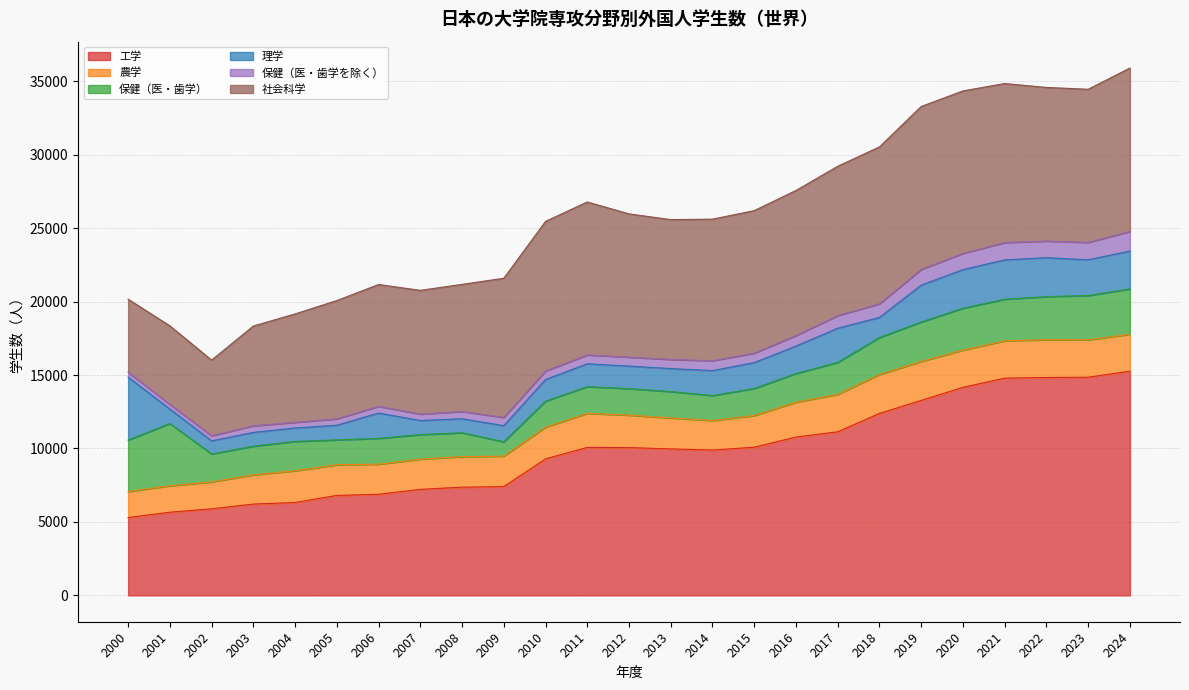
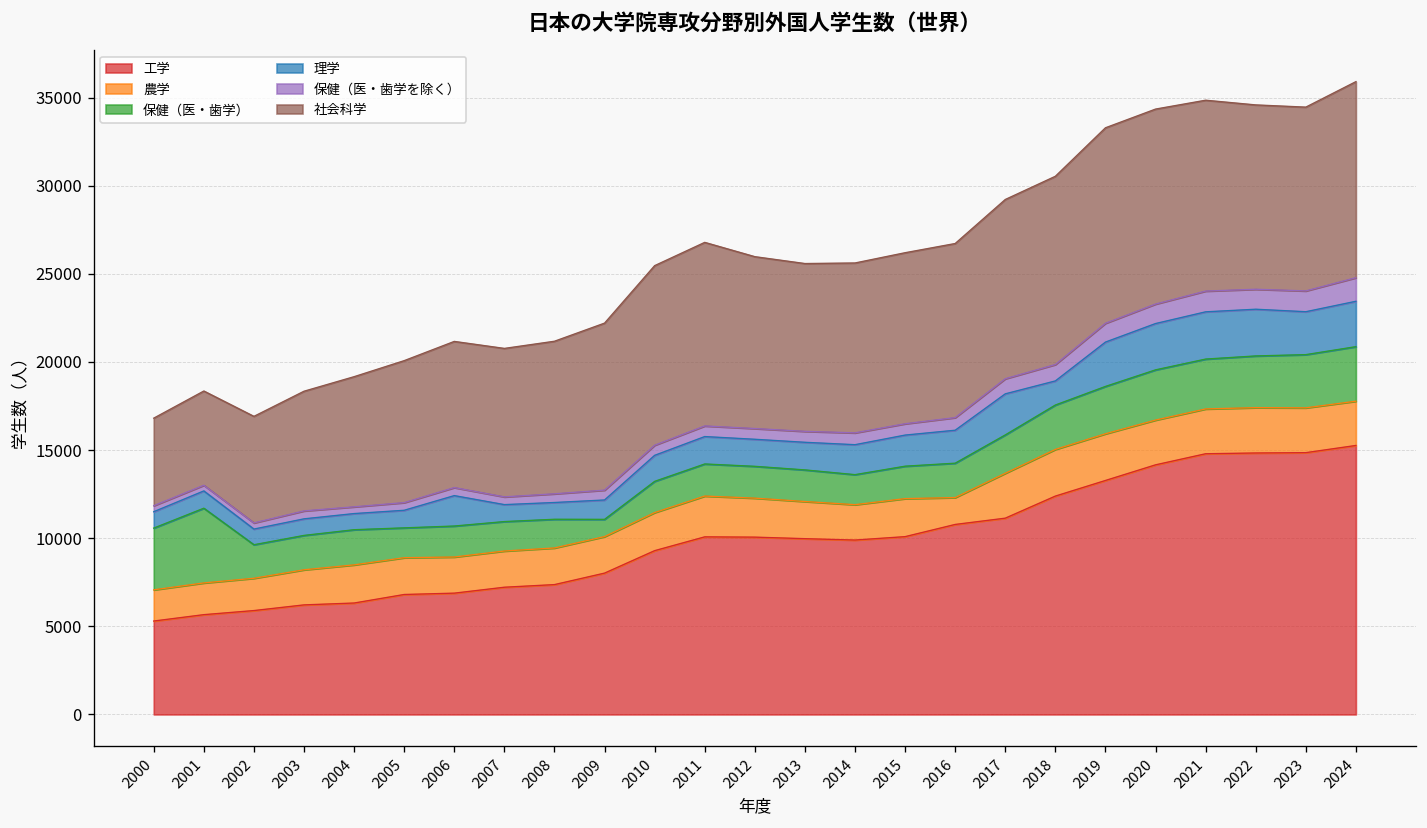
  {
    "工学": {
      "2000": 5300,
      "2001": 5700,
      "2002": 5900,
      "2003": 6200,
      "2004": 6300,
      "2005": 6800,
      "2006": 6900,
      "2007": 7200,
      "2008": 7400,
-     "2009": 7400,
+     "2009": 8000,
      "2010": 9300,
      "2011": 10100,
      "2012": 10100,
      "2013": 10000,
      "2014": 9900,
      "2015": 10100,
      "2016": 10800,
      "2017": 11100,
      "2018": 12400,
      "2019": 13300,
      "2020": 14200,
      "2021": 14800,
      "2022": 14800,
      "2023": 14900,
      "2024": 15300
    },
    "農学": {
      "2000": 1800,
      "2001": 1800,
      "2002": 1800,
      "2003": 2000,
      "2004": 2200,
      "2005": 2100,
      "2006": 2100,
      "2007": 2100,
      "2008": 2100,
      "2009": 2100,
      "2010": 2200,
      "2011": 2300,
      "2012": 2200,
      "2013": 2100,
      "2014": 2000,
      "2015": 2200,
-     "2016": 2400,
+     "2016": 1500,
      "2017": 2500,
      "2018": 2600,
      "2019": 2600,
      "2020": 2500,
      "2021": 2500,
      "2022": 2600,
      "2023": 2500,
      "2024": 2500
    },
    "保健（医・歯学）": {
      "2000": 3500,
      "2001": 4200,
      "2002": 1900,
      "2003": 2000,
      "2004": 2000,
      "2005": 1700,
      "2006": 1800,
      "2007": 1700,
      "2008": 1600,
      "2009": 1000,
      "2010": 1800,
      "2011": 1800,
      "2012": 1800,
      "2013": 1800,
      "2014": 1700,
      "2015": 1800,
      "2016": 2000,
      "2017": 2200,
      "2018": 2500,
      "2019": 2700,
      "2020": 2800,
      "2021": 2800,
      "2022": 2900,
      "2023": 3000,
      "2024": 3100
    },
    "理学": {
-     "2000": 4300,
+     "2000": 900,
      "2001": 1000,
      "2002": 900,
      "2003": 900,
      "2004": 900,
      "2005": 1000,
      "2006": 1700,
      "2007": 1000,
      "2008": 1000,
      "2009": 1100,
      "2010": 1500,
      "2011": 1600,
      "2012": 1500,
      "2013": 1600,
      "2014": 1700,
      "2015": 1800,
      "2016": 1900,
      "2017": 2300,
      "2018": 1400,
      "2019": 2500,
      "2020": 2600,
      "2021": 2700,
      "2022": 2700,
      "2023": 2400,
      "2024": 2600
    },
    "保健（医・歯学を除く）": {
      "2000": 300,
      "2001": 300,
      "2002": 300,
      "2003": 500,
      "2004": 400,
      "2005": 400,
      "2006": 500,
      "2007": 400,
      "2008": 500,
      "2009": 600,
      "2010": 600,
      "2011": 600,
      "2012": 600,
      "2013": 600,
      "2014": 700,
      "2015": 600,
      "2016": 700,
      "2017": 900,
      "2018": 900,
      "2019": 1100,
      "2020": 1100,
      "2021": 1200,
      "2022": 1100,
      "2023": 1200,
      "2024": 1300
    },
    "社会科学": {
      "2000": 5000,
      "2001": 5300,
-     "2002": 5200,
+     "2002": 6000,
      "2003": 6800,
      "2004": 7400,
      "2005": 8100,
      "2006": 8300,
      "2007": 8400,
      "2008": 8700,
      "2009": 9500,
      "2010": 10200,
      "2011": 10400,
      "2012": 9800,
      "2013": 9500,
      "2014": 9600,
      "2015": 9700,
      "2016": 9900,
      "2017": 10200,
      "2018": 10700,
      "2019": 11100,
      "2020": 11100,
      "2021": 10800,
      "2022": 10500,
      "2023": 10400,
      "2024": 11100
    }
  }
